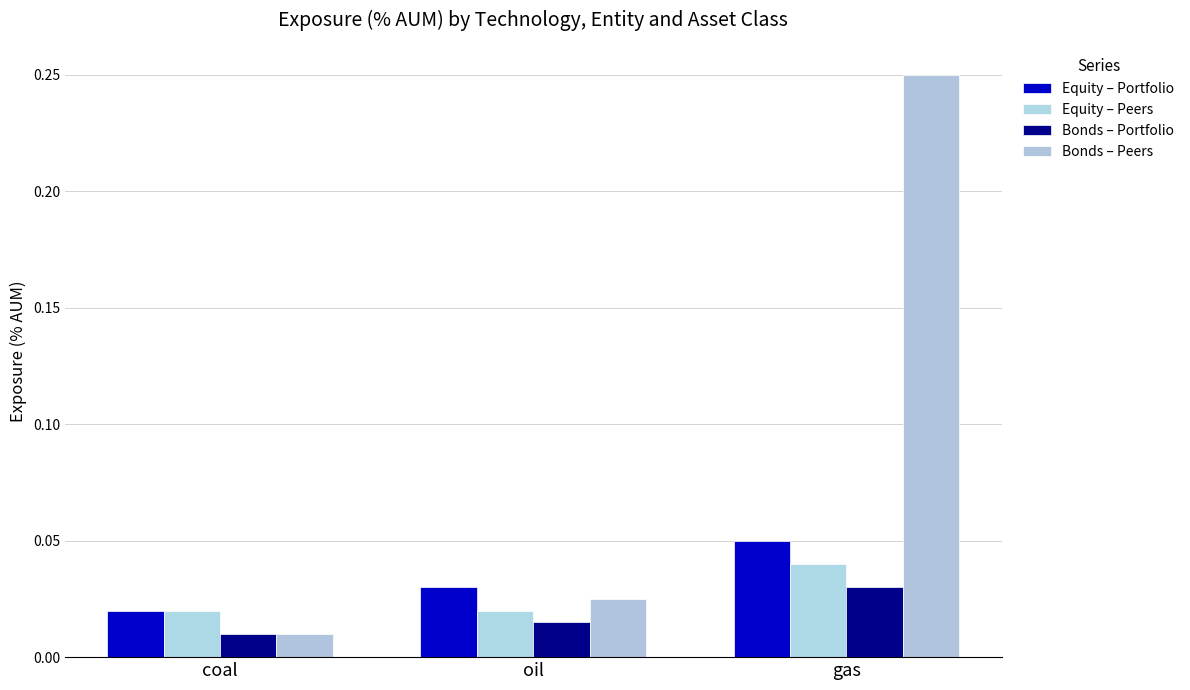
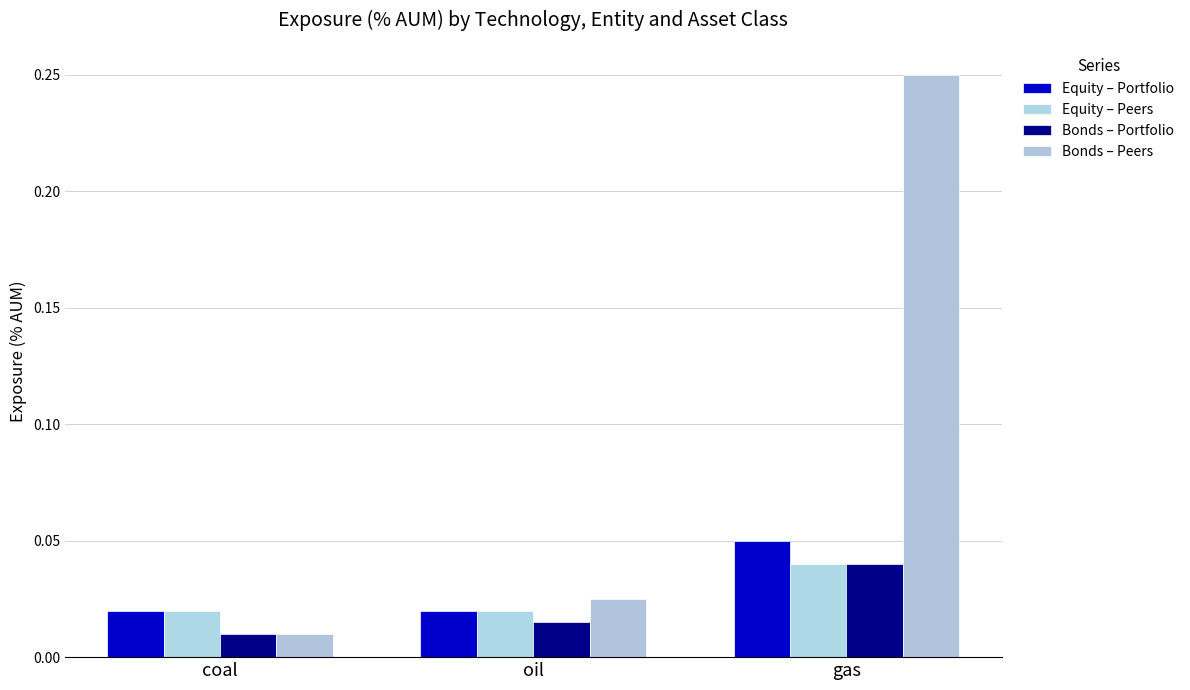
  {
    "Equity – Portfolio": {
      "coal": 0.02,
-     "oil": 0.03,
+     "oil": 0.02,
      "gas": 0.05
    },
    "Bonds – Portfolio": {
      "coal": 0.01,
      "oil": 0.015,
-     "gas": 0.03
+     "gas": 0.04
    }
  }
